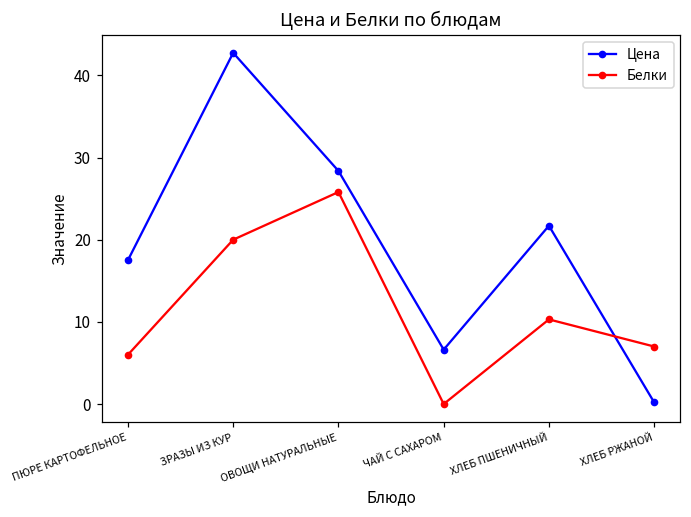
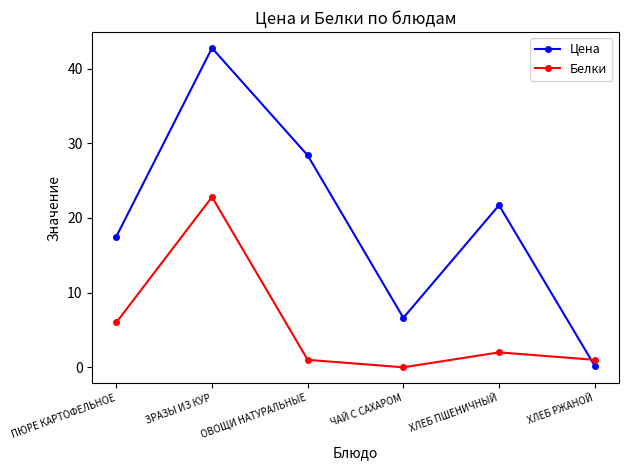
  {
    "Цена": {
      "ПЮРЕ КАРТОФЕЛЬНОЕ": 18,
      "ЗРАЗЫ ИЗ КУР": 43,
      "ОВОЩИ НАТУРАЛЬНЫЕ": 28,
      "ЧАЙ С САХАРОМ": 7,
      "ХЛЕБ ПШЕНИЧНЫЙ": 22,
      "ХЛЕБ РЖАНОЙ": 0
    },
    "Белки": {
      "ПЮРЕ КАРТОФЕЛЬНОЕ": 6,
-     "ЗРАЗЫ ИЗ КУР": 20,
-     "ОВОЩИ НАТУРАЛЬНЫЕ": 26,
+     "ЗРАЗЫ ИЗ КУР": 23,
+     "ОВОЩИ НАТУРАЛЬНЫЕ": 1,
      "ЧАЙ С САХАРОМ": 0,
-     "ХЛЕБ ПШЕНИЧНЫЙ": 10,
-     "ХЛЕБ РЖАНОЙ": 7
+     "ХЛЕБ ПШЕНИЧНЫЙ": 2,
+     "ХЛЕБ РЖАНОЙ": 1
    }
  }
